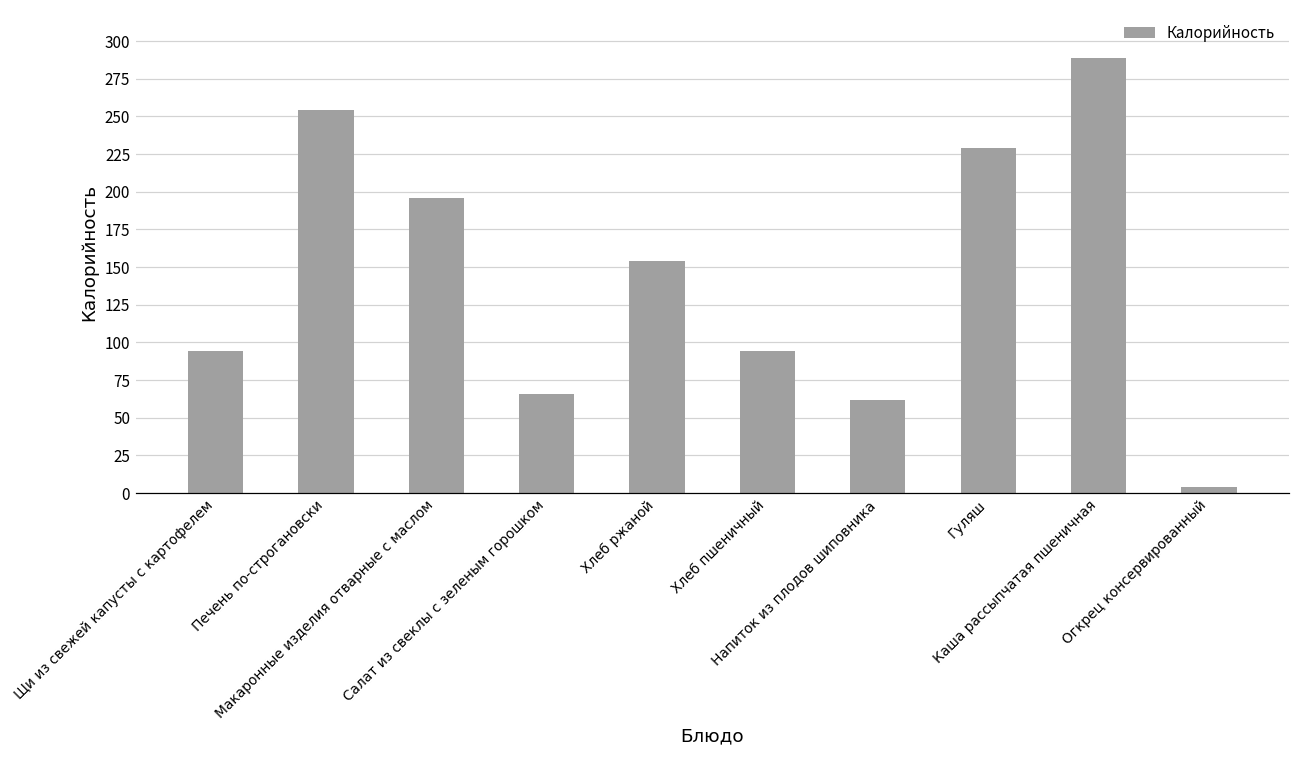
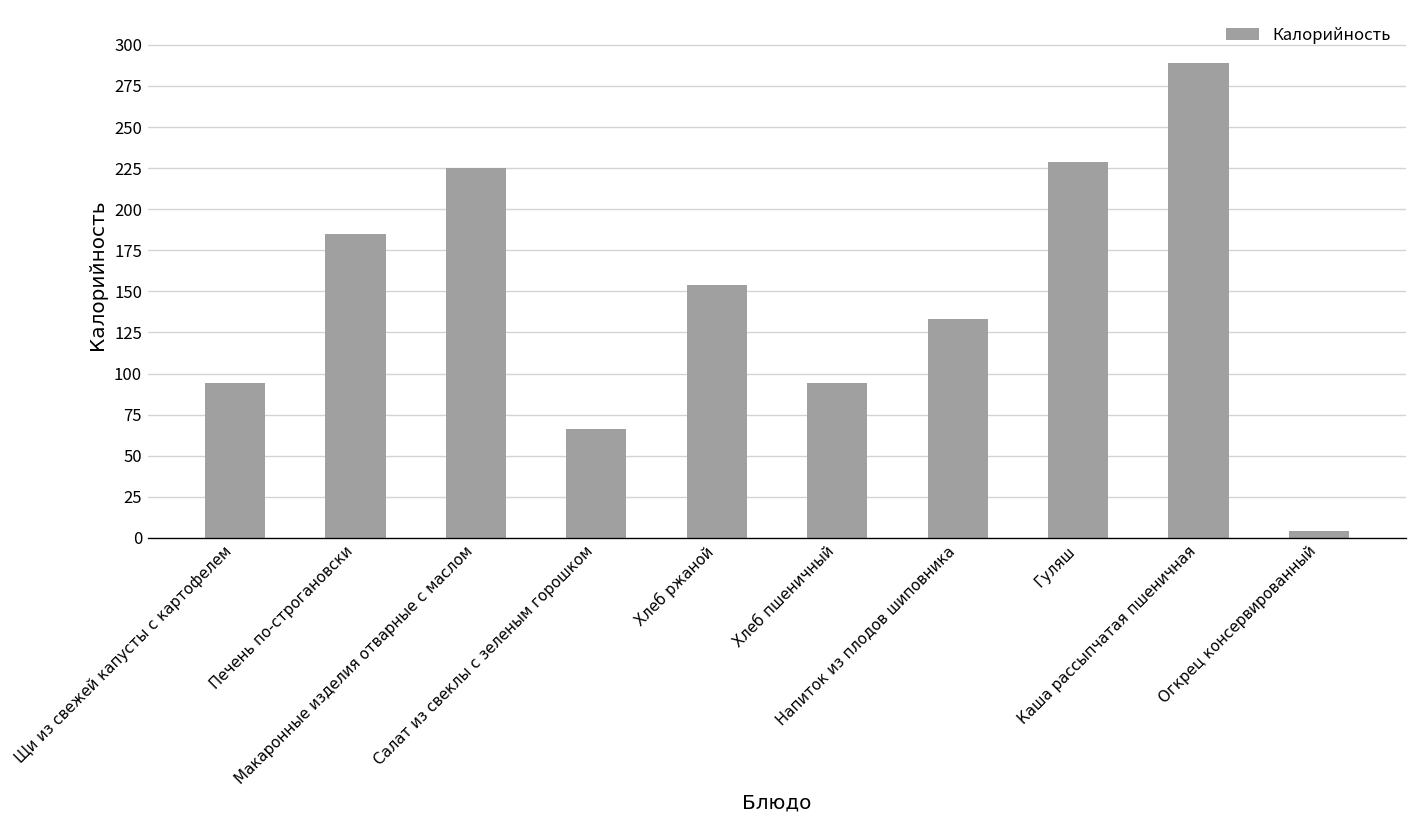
  {
    "Щи из свежей капусты с картофелем": 94,
-   "Печень по-строгановски": 254,
-   "Макаронные изделия отварные с маслом": 196,
+   "Печень по-строгановски": 185,
+   "Макаронные изделия отварные с маслом": 225,
    "Салат из свеклы с зеленым горошком": 66,
    "Хлеб ржаной": 154,
    "Хлеб пшеничный": 94,
-   "Напиток из плодов шиповника": 62,
+   "Напиток из плодов шиповника": 133,
    "Гуляш": 229,
    "Каша рассыпчатая пшеничная": 289,
    "Огкрец консервированный": 4
  }
